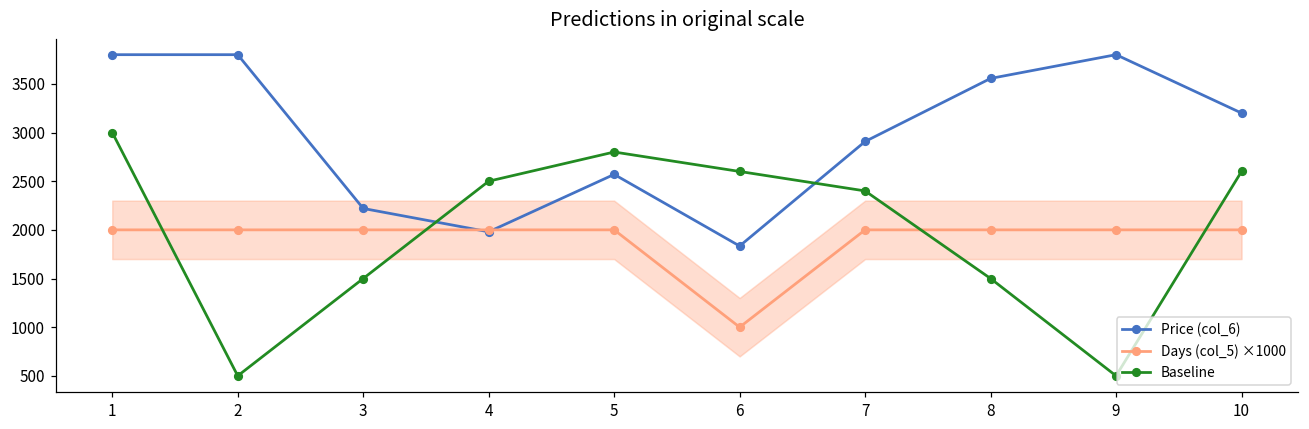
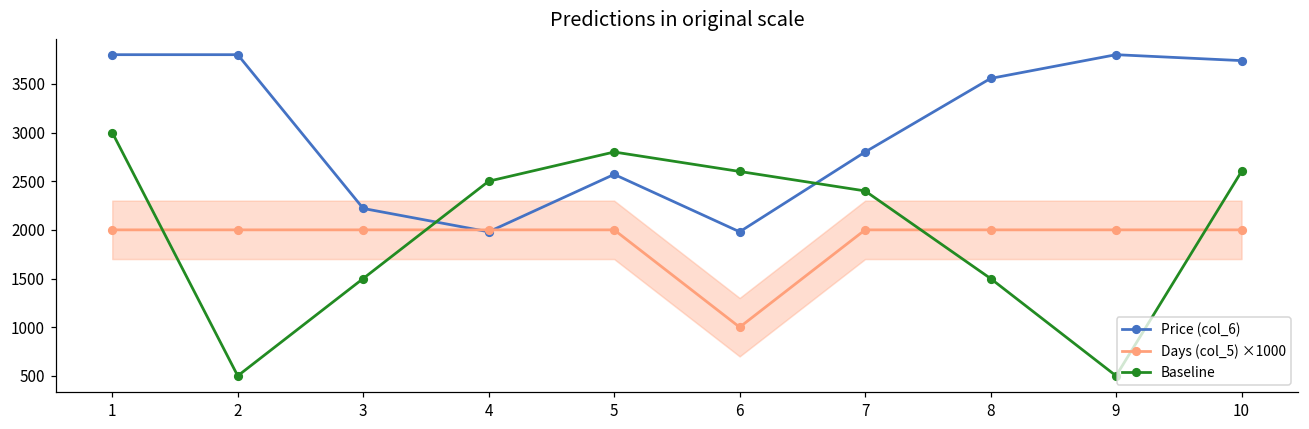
  {
    "Price (col_6)": {
      "1": 3800,
      "2": 3800,
      "3": 2200,
      "5": 2600,
-     "6": 1800,
-     "7": 2900,
+     "6": 2000,
+     "7": 2800,
      "8": 3600,
      "9": 3800,
-     "10": 3200
+     "10": 3700
    },
    "Baseline": {
      "1": 3000,
      "2": 500,
      "3": 1500,
      "4": 2500,
      "5": 2800,
      "6": 2600,
      "7": 2400,
      "8": 1500,
      "9": 500,
      "10": 2600
    }
  }
